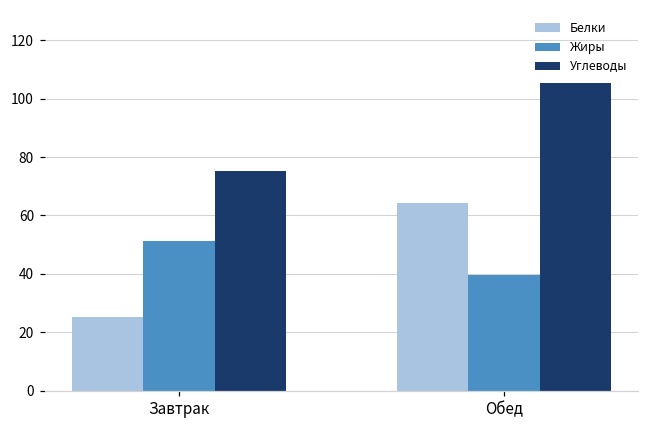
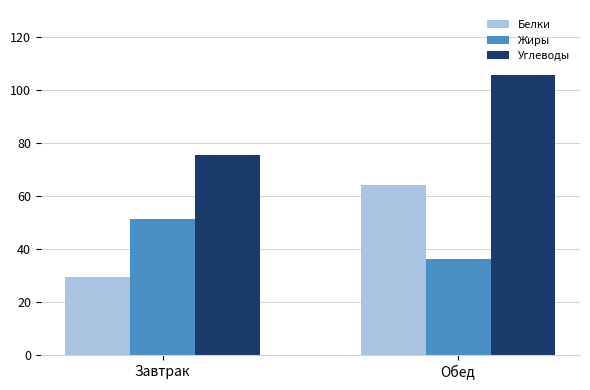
  {
    "Белки": {
-     "Завтрак": 25,
+     "Завтрак": 29,
      "Обед": 64
    },
    "Жиры": {
      "Завтрак": 51,
-     "Обед": 40
+     "Обед": 36
    },
    "Углеводы": {
      "Завтрак": 75,
      "Обед": 105
    }
  }
